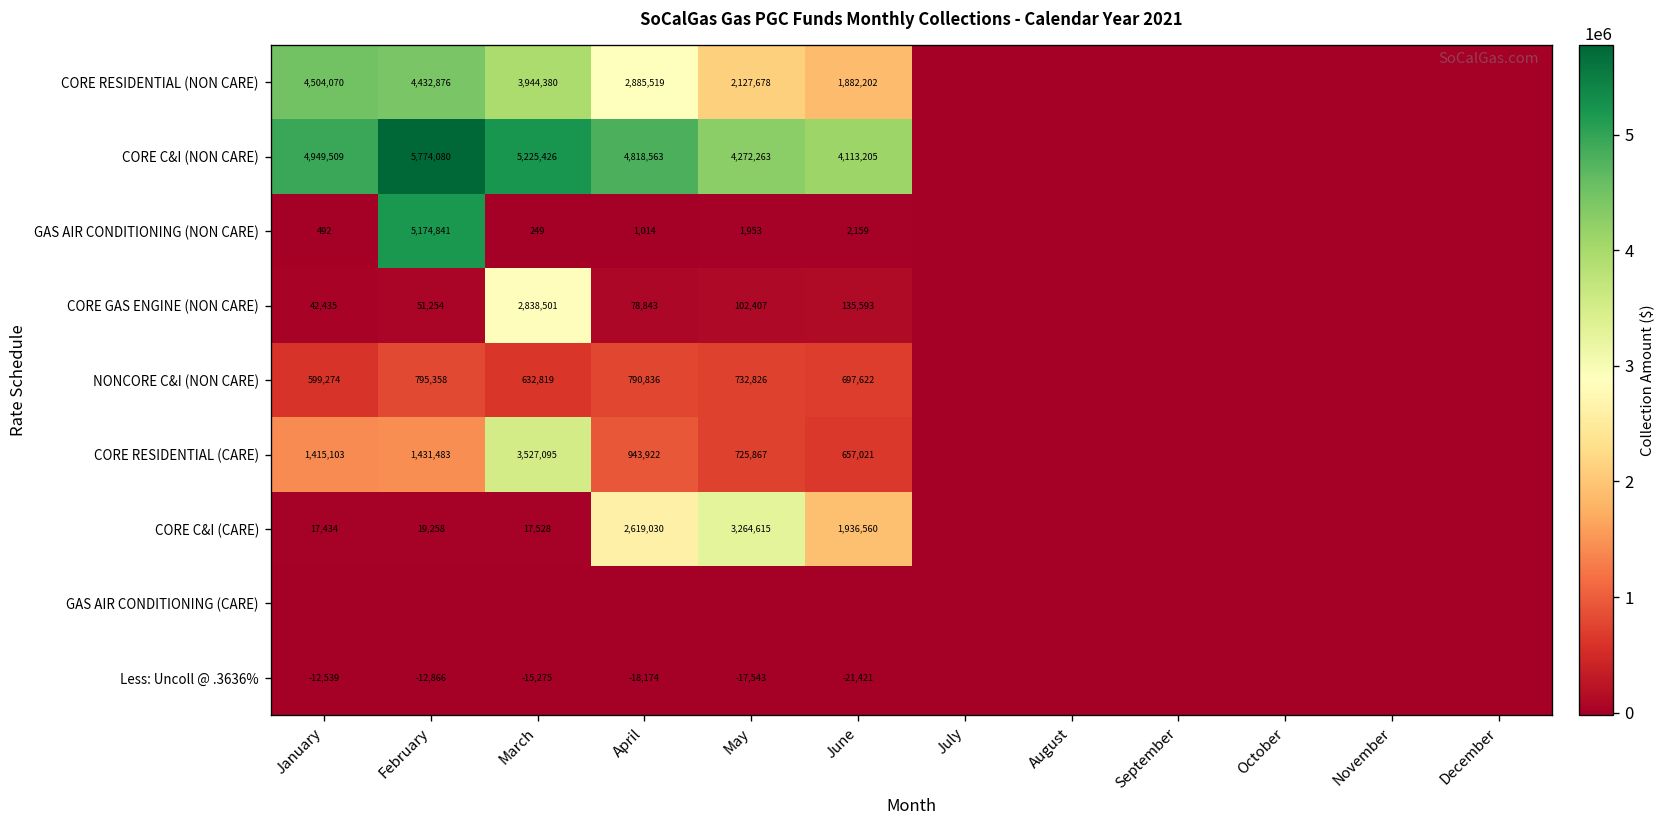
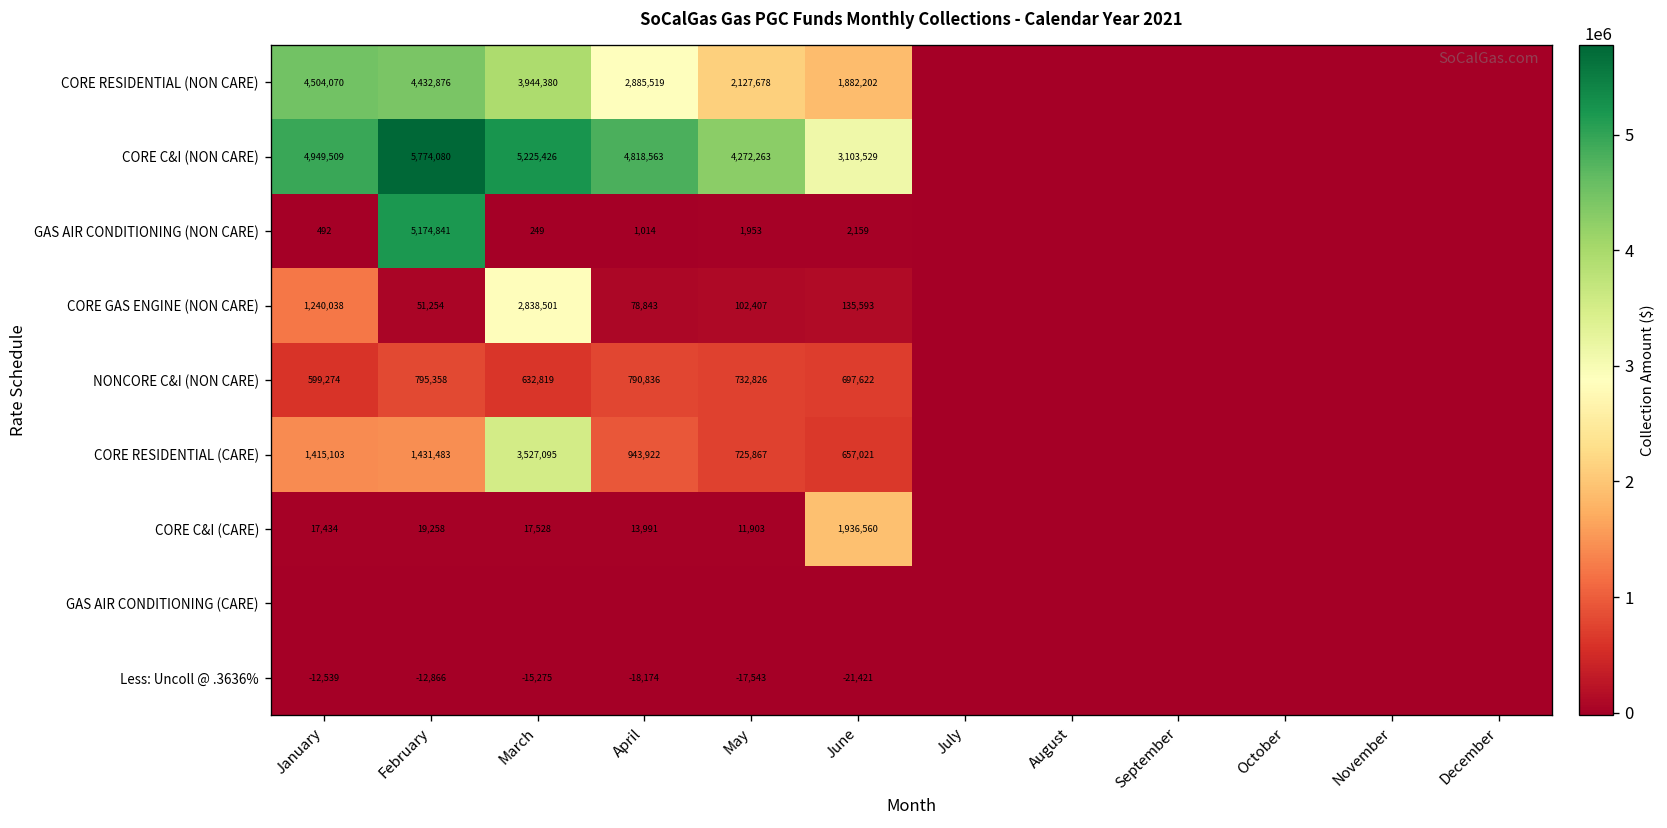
  {
    "CORE RESIDENTIAL (NON CARE)": {
      "January": "4,504,070",
      "February": "4,432,876",
      "March": "3,944,380",
      "April": "2,885,519",
      "May": "2,127,678",
      "June": "1,882,202"
    },
    "CORE C&I (NON CARE)": {
      "January": "4,949,509",
      "February": "5,774,080",
      "March": "5,225,426",
      "April": "4,818,563",
      "May": "4,272,263",
-     "June": "4,113,205"
+     "June": "3,103,529"
    },
    "GAS AIR CONDITIONING (NON CARE)": {
      "January": "492",
      "February": "5,174,841",
      "March": "249",
      "April": "1,014",
      "May": "1,953",
      "June": "2,159"
    },
    "CORE GAS ENGINE (NON CARE)": {
-     "January": "42,435",
+     "January": "1,240,038",
      "February": "51,254",
      "March": "2,838,501",
      "April": "78,843",
      "May": "102,407",
      "June": "135,593"
    },
    "NONCORE C&I (NON CARE)": {
      "January": "599,274",
      "February": "795,358",
      "March": "632,819",
      "April": "790,836",
      "May": "732,826",
      "June": "697,622"
    },
    "CORE RESIDENTIAL (CARE)": {
      "January": "1,415,103",
      "February": "1,431,483",
      "March": "3,527,095",
      "April": "943,922",
      "May": "725,867",
      "June": "657,021"
    },
    "CORE C&I (CARE)": {
      "January": "17,434",
      "February": "19,258",
      "March": "17,528",
-     "April": "2,619,030",
-     "May": "3,264,615",
+     "April": "13,991",
+     "May": "11,903",
      "June": "1,936,560"
    },
    "Less: Uncoll @ .3636%": {
      "January": "-12,539",
      "February": "-12,866",
      "March": "-15,275",
      "April": "-18,174",
      "May": "-17,543",
      "June": "-21,421"
    }
  }
